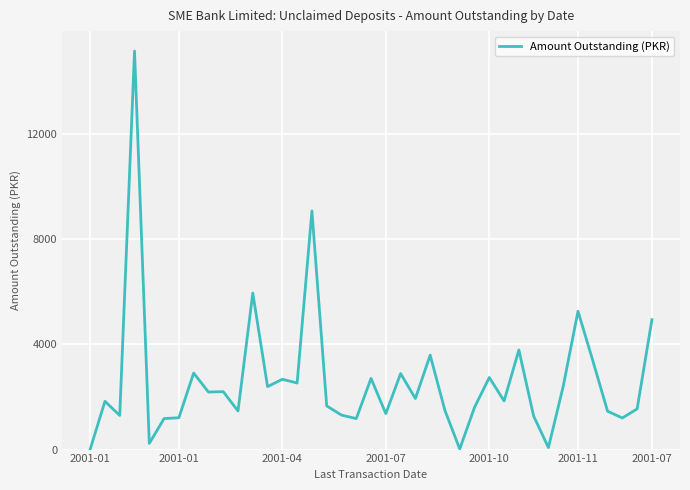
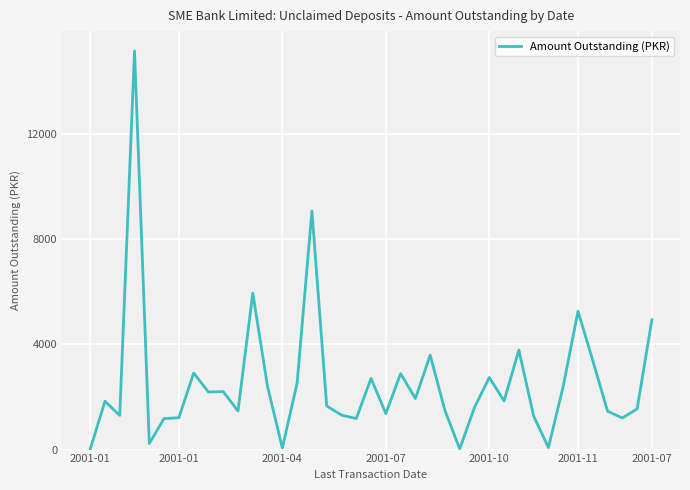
  {
-   "2001-04": 2700,
+   "2001-04": 100,
    "2001-10": 2700,
    "2001-11": 5300
  }
